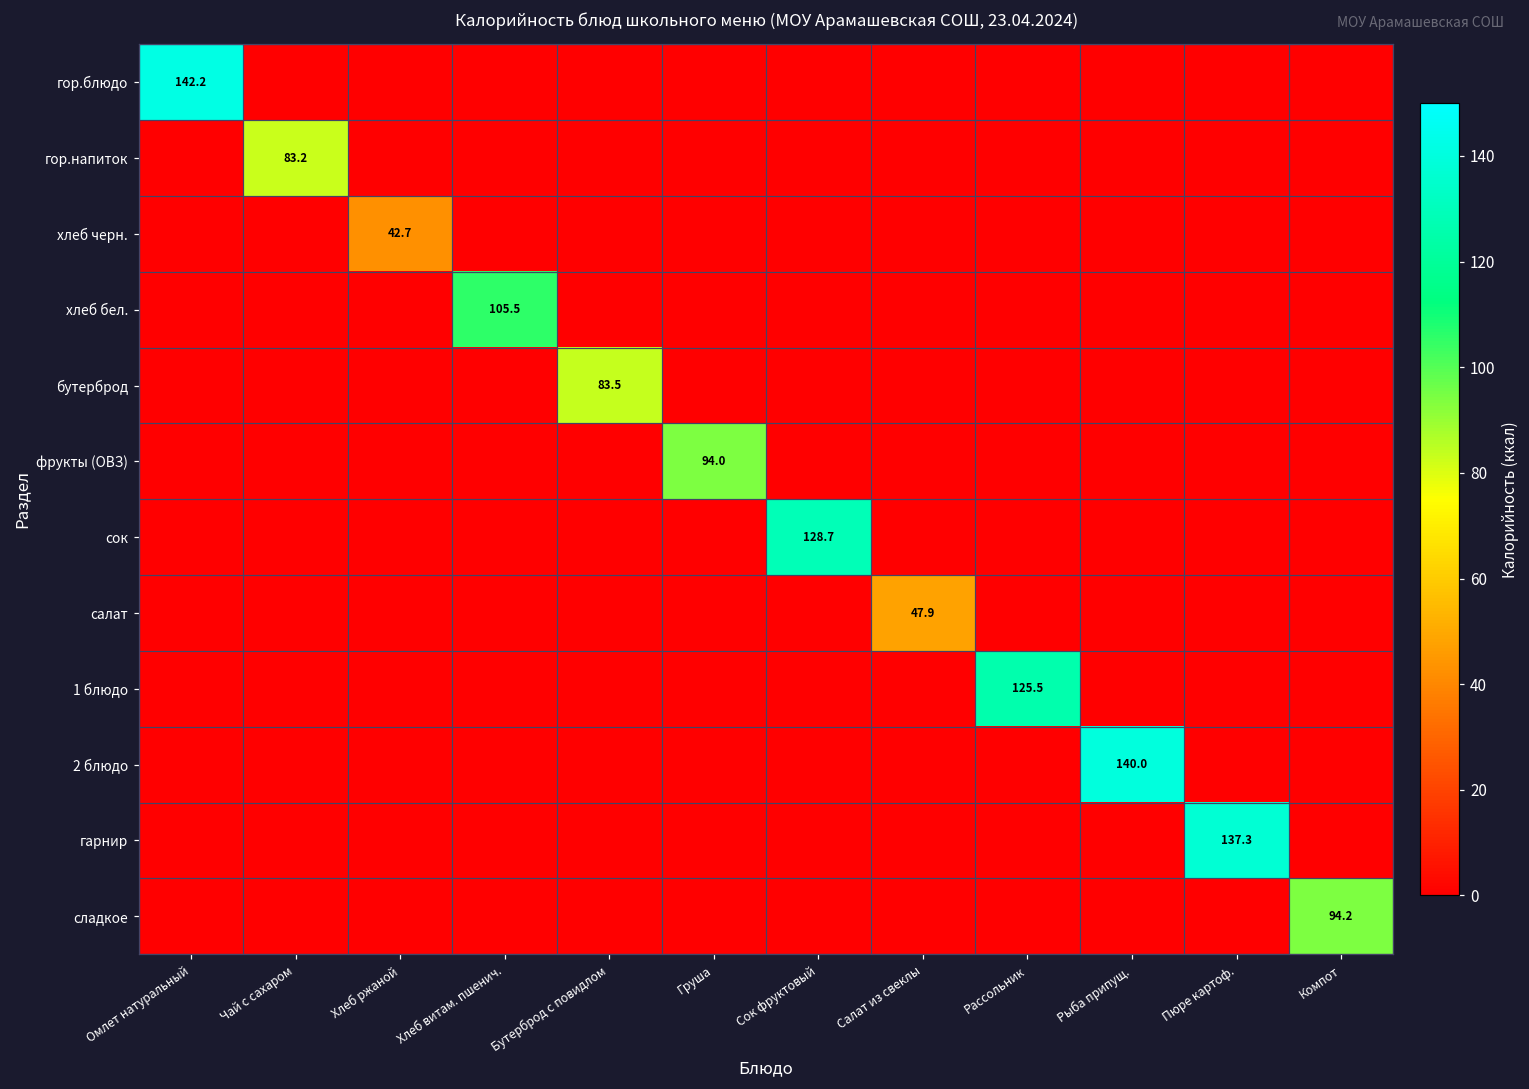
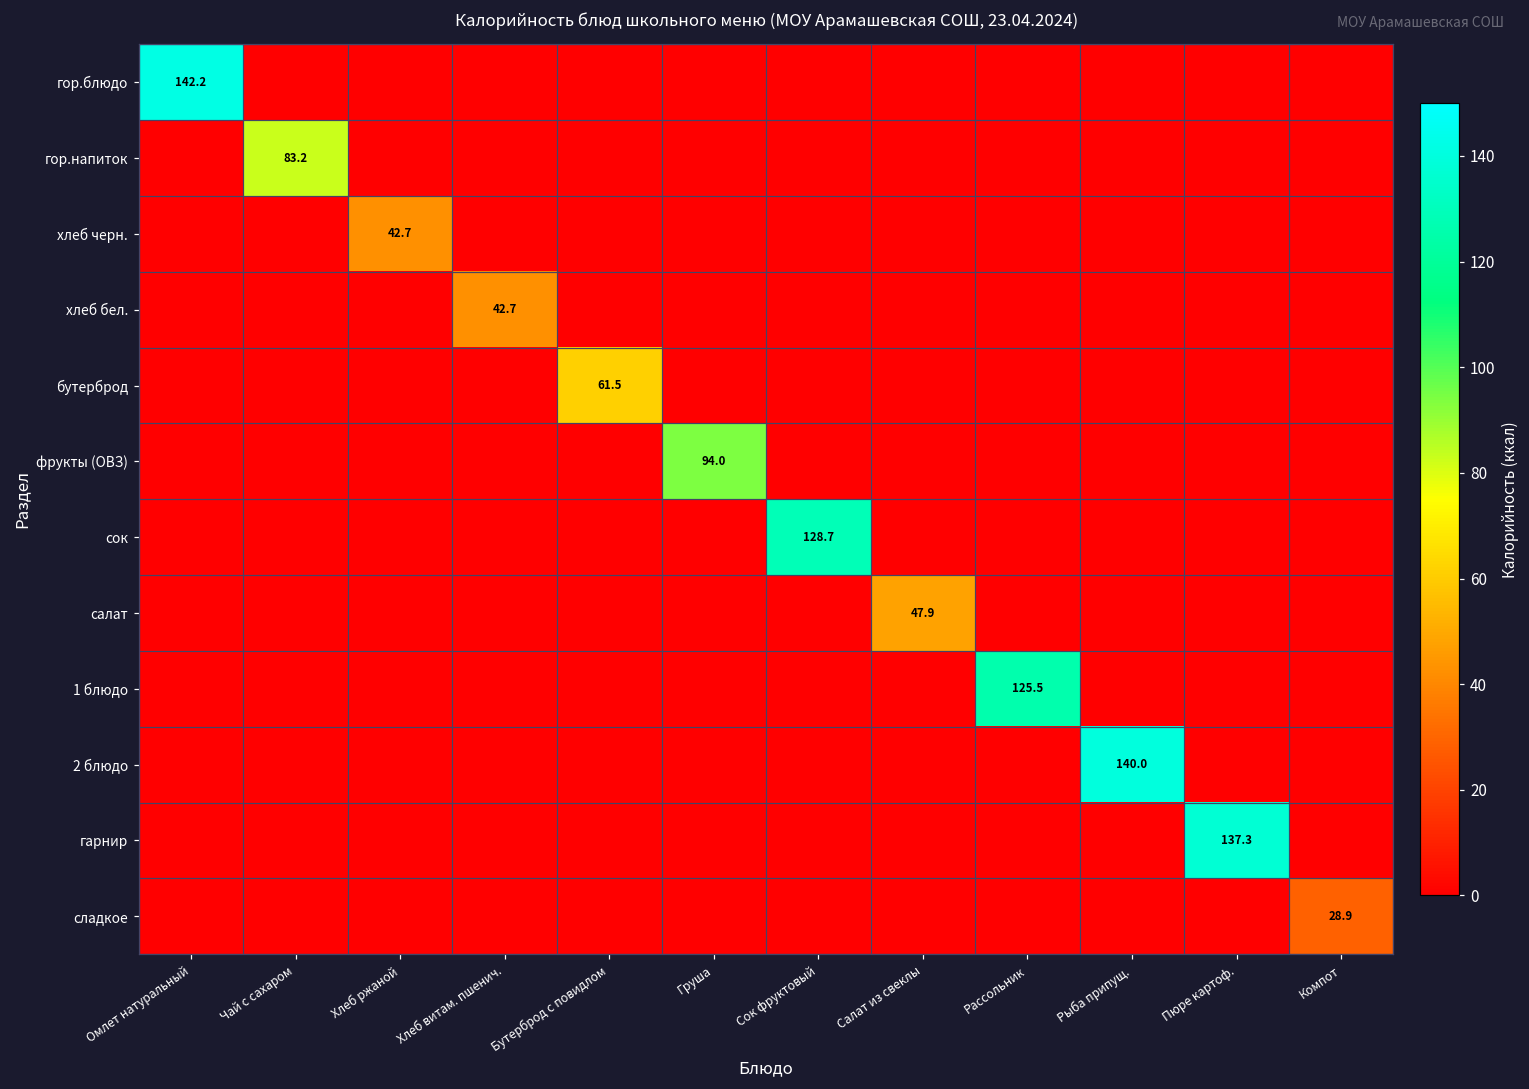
  {
    "гор.блюдо": {
      "Омлет натуральный": 142.2
    },
    "гор.напиток": {
      "Чай с сахаром": 83.2
    },
    "хлеб черн.": {
      "Хлеб ржаной": 42.7
    },
    "хлеб бел.": {
-     "Хлеб витам. пшенич.": 105.5
+     "Хлеб витам. пшенич.": 42.7
    },
    "бутерброд": {
-     "Бутерброд с повидлом": 83.5
+     "Бутерброд с повидлом": 61.5
    },
    "фрукты (ОВЗ)": {
      "Груша": 94.0
    },
    "сок": {
      "Сок фруктовый": 128.7
    },
    "салат": {
      "Салат из свеклы": 47.9
    },
    "1 блюдо": {
      "Рассольник": 125.5
    },
    "2 блюдо": {
      "Рыба припущ.": 140.0
    },
    "гарнир": {
      "Пюре картоф.": 137.3
    },
    "сладкое": {
-     "Компот": 94.2
+     "Компот": 28.9
    }
  }
